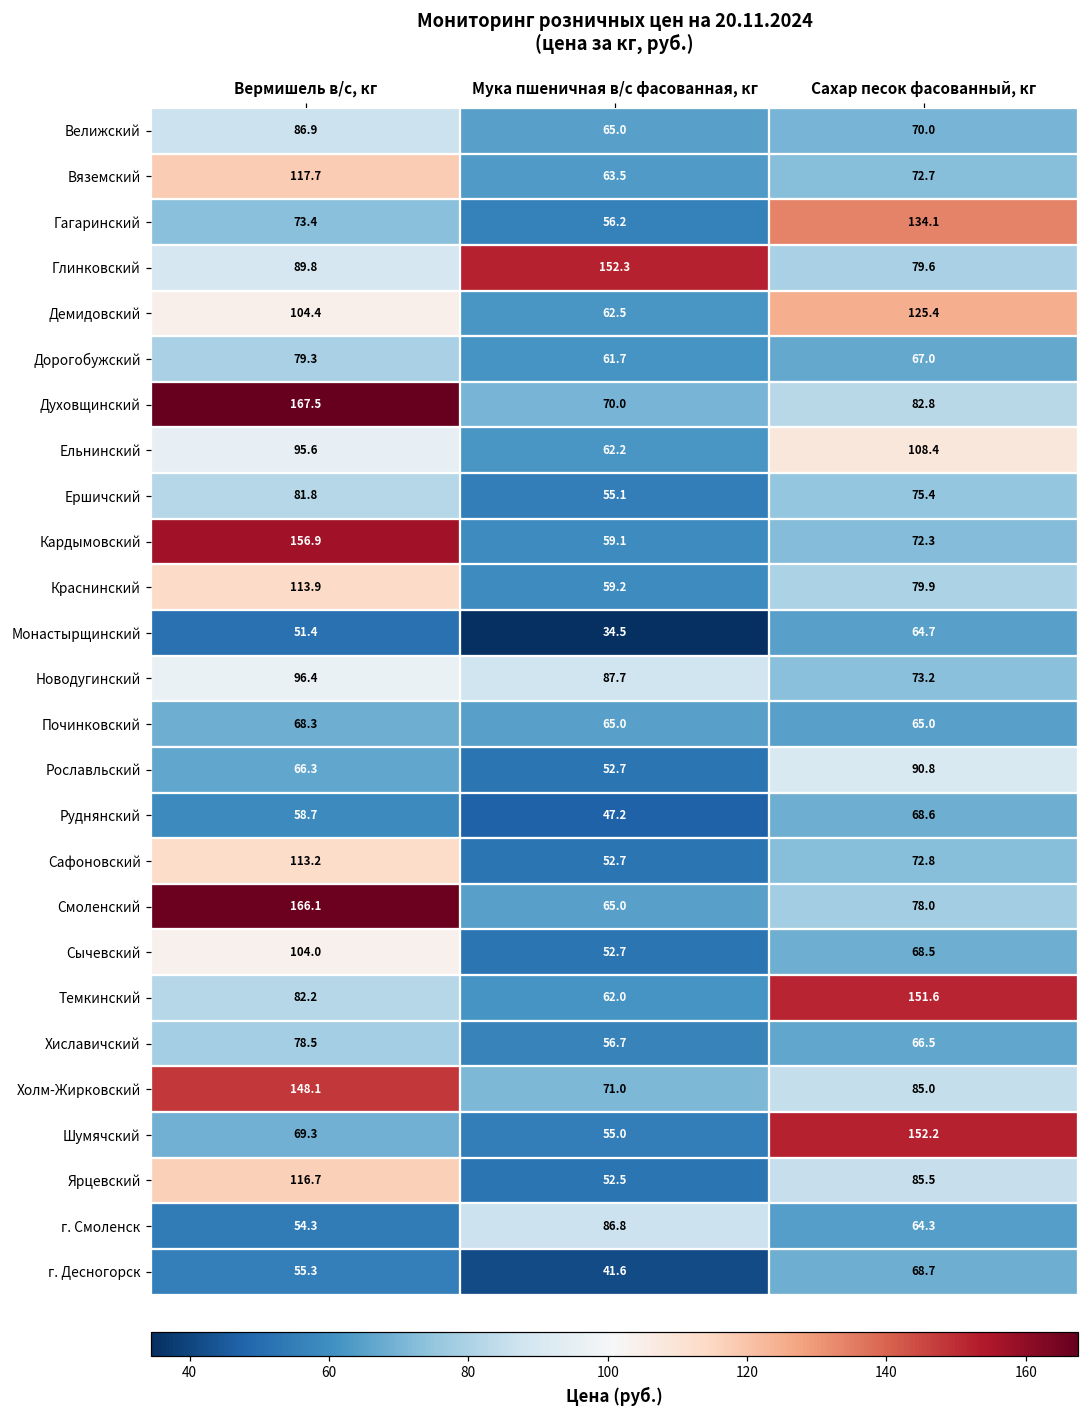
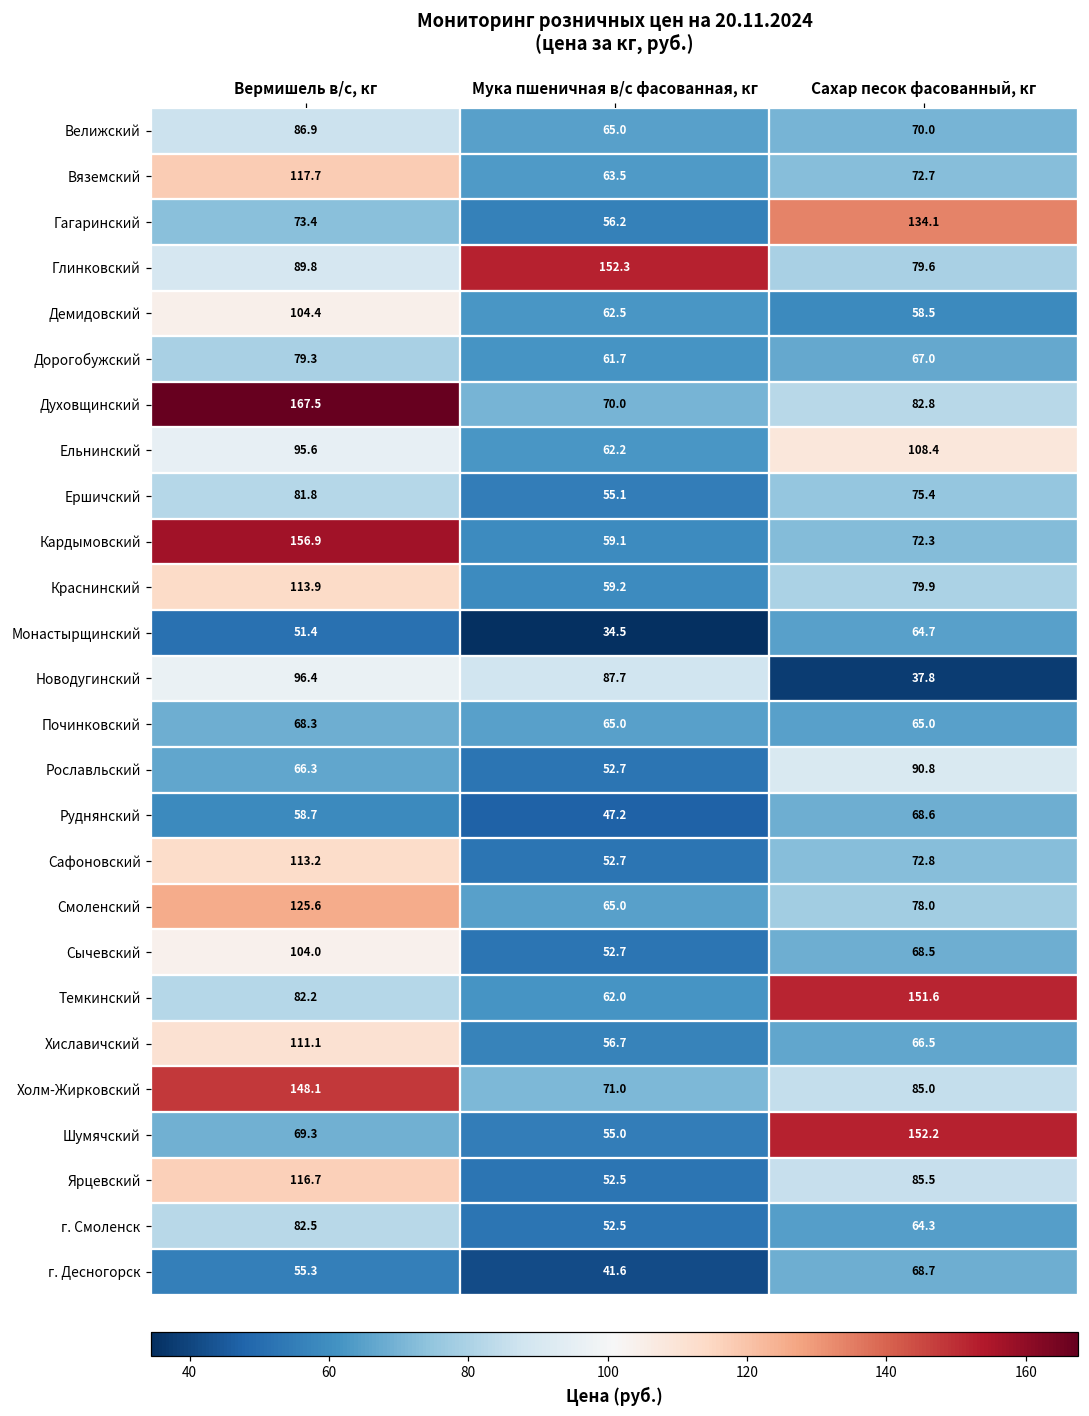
  {
    "Велижский": {
      "Вермишель в/с, кг": 86.9,
      "Мука пшеничная в/с фасованная, кг": 65.0,
      "Сахар песок фасованный, кг": 70.0
    },
    "Вяземский": {
      "Вермишель в/с, кг": 117.7,
      "Мука пшеничная в/с фасованная, кг": 63.5,
      "Сахар песок фасованный, кг": 72.7
    },
    "Гагаринский": {
      "Вермишель в/с, кг": 73.4,
      "Мука пшеничная в/с фасованная, кг": 56.2,
      "Сахар песок фасованный, кг": 134.1
    },
    "Глинковский": {
      "Вермишель в/с, кг": 89.8,
      "Мука пшеничная в/с фасованная, кг": 152.3,
      "Сахар песок фасованный, кг": 79.6
    },
    "Демидовский": {
      "Вермишель в/с, кг": 104.4,
      "Мука пшеничная в/с фасованная, кг": 62.5,
-     "Сахар песок фасованный, кг": 125.4
+     "Сахар песок фасованный, кг": 58.5
    },
    "Дорогобужский": {
      "Вермишель в/с, кг": 79.3,
      "Мука пшеничная в/с фасованная, кг": 61.7,
      "Сахар песок фасованный, кг": 67.0
    },
    "Духовщинский": {
      "Вермишель в/с, кг": 167.5,
      "Мука пшеничная в/с фасованная, кг": 70.0,
      "Сахар песок фасованный, кг": 82.8
    },
    "Ельнинский": {
      "Вермишель в/с, кг": 95.6,
      "Мука пшеничная в/с фасованная, кг": 62.2,
      "Сахар песок фасованный, кг": 108.4
    },
    "Ершичский": {
      "Вермишель в/с, кг": 81.8,
      "Мука пшеничная в/с фасованная, кг": 55.1,
      "Сахар песок фасованный, кг": 75.4
    },
    "Кардымовский": {
      "Вермишель в/с, кг": 156.9,
      "Мука пшеничная в/с фасованная, кг": 59.1,
      "Сахар песок фасованный, кг": 72.3
    },
    "Краснинский": {
      "Вермишель в/с, кг": 113.9,
      "Мука пшеничная в/с фасованная, кг": 59.2,
      "Сахар песок фасованный, кг": 79.9
    },
    "Монастырщинский": {
      "Вермишель в/с, кг": 51.4,
      "Мука пшеничная в/с фасованная, кг": 34.5,
      "Сахар песок фасованный, кг": 64.7
    },
    "Новодугинский": {
      "Вермишель в/с, кг": 96.4,
      "Мука пшеничная в/с фасованная, кг": 87.7,
-     "Сахар песок фасованный, кг": 73.2
+     "Сахар песок фасованный, кг": 37.8
    },
    "Починковский": {
      "Вермишель в/с, кг": 68.3,
      "Мука пшеничная в/с фасованная, кг": 65.0,
      "Сахар песок фасованный, кг": 65.0
    },
    "Рославльский": {
      "Вермишель в/с, кг": 66.3,
      "Мука пшеничная в/с фасованная, кг": 52.7,
      "Сахар песок фасованный, кг": 90.8
    },
    "Руднянский": {
      "Вермишель в/с, кг": 58.7,
      "Мука пшеничная в/с фасованная, кг": 47.2,
      "Сахар песок фасованный, кг": 68.6
    },
    "Сафоновский": {
      "Вермишель в/с, кг": 113.2,
      "Мука пшеничная в/с фасованная, кг": 52.7,
      "Сахар песок фасованный, кг": 72.8
    },
    "Смоленский": {
-     "Вермишель в/с, кг": 166.1,
+     "Вермишель в/с, кг": 125.6,
      "Мука пшеничная в/с фасованная, кг": 65.0,
      "Сахар песок фасованный, кг": 78.0
    },
    "Сычевский": {
      "Вермишель в/с, кг": 104.0,
      "Мука пшеничная в/с фасованная, кг": 52.7,
      "Сахар песок фасованный, кг": 68.5
    },
    "Темкинский": {
      "Вермишель в/с, кг": 82.2,
      "Мука пшеничная в/с фасованная, кг": 62.0,
      "Сахар песок фасованный, кг": 151.6
    },
    "Хиславичский": {
-     "Вермишель в/с, кг": 78.5,
+     "Вермишель в/с, кг": 111.1,
      "Мука пшеничная в/с фасованная, кг": 56.7,
      "Сахар песок фасованный, кг": 66.5
    },
    "Холм-Жирковский": {
      "Вермишель в/с, кг": 148.1,
      "Мука пшеничная в/с фасованная, кг": 71.0,
      "Сахар песок фасованный, кг": 85.0
    },
    "Шумячский": {
      "Вермишель в/с, кг": 69.3,
      "Мука пшеничная в/с фасованная, кг": 55.0,
      "Сахар песок фасованный, кг": 152.2
    },
    "Ярцевский": {
      "Вермишель в/с, кг": 116.7,
      "Мука пшеничная в/с фасованная, кг": 52.5,
      "Сахар песок фасованный, кг": 85.5
    },
    "г. Смоленск": {
-     "Вермишель в/с, кг": 54.3,
-     "Мука пшеничная в/с фасованная, кг": 86.8,
+     "Вермишель в/с, кг": 82.5,
+     "Мука пшеничная в/с фасованная, кг": 52.5,
      "Сахар песок фасованный, кг": 64.3
    },
    "г. Десногорск": {
      "Вермишель в/с, кг": 55.3,
      "Мука пшеничная в/с фасованная, кг": 41.6,
      "Сахар песок фасованный, кг": 68.7
    }
  }
